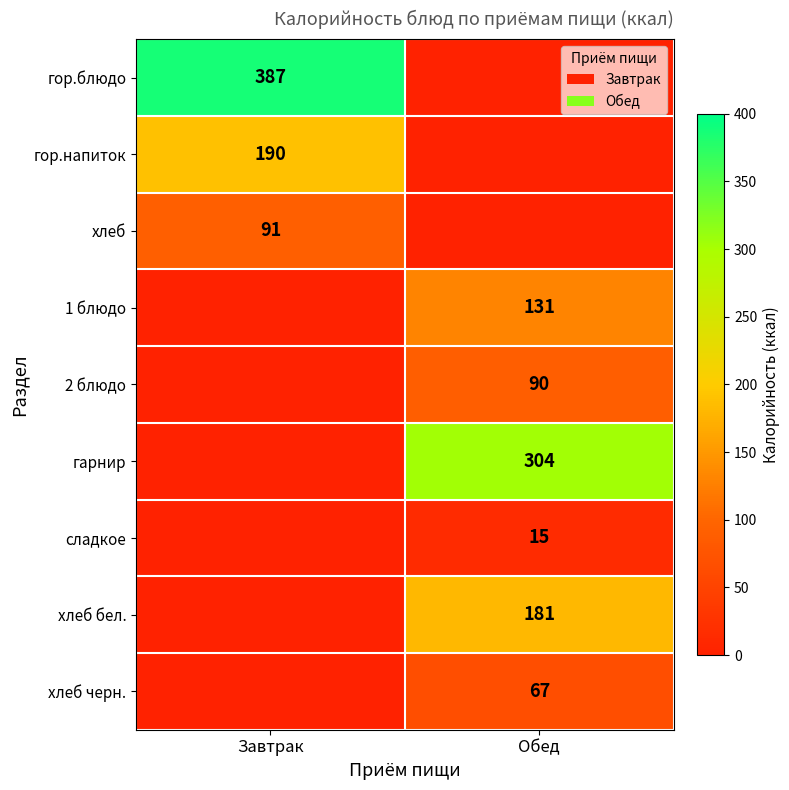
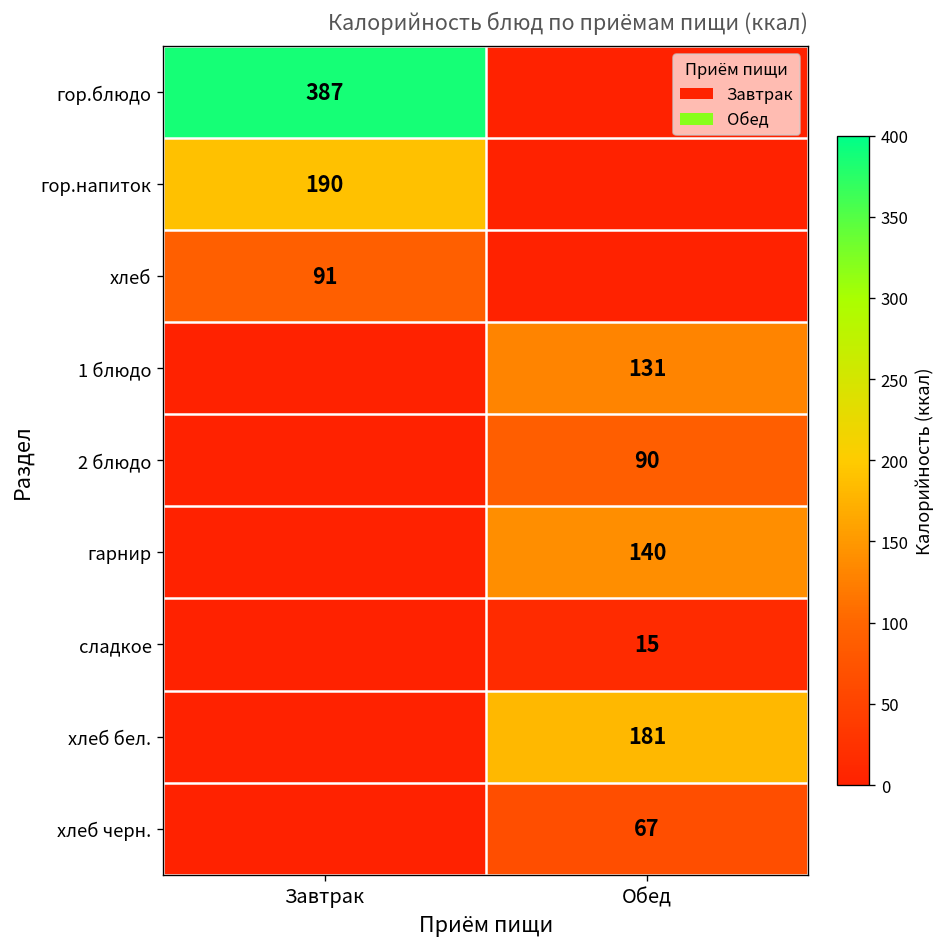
  {
    "гор.блюдо": {
      "Завтрак": 387
    },
    "гор.напиток": {
      "Завтрак": 190
    },
    "хлеб": {
      "Завтрак": 91
    },
    "1 блюдо": {
      "Обед": 131
    },
    "2 блюдо": {
      "Обед": 90
    },
    "гарнир": {
-     "Обед": 304
+     "Обед": 140
    },
    "сладкое": {
      "Обед": 15
    },
    "хлеб бел.": {
      "Обед": 181
    },
    "хлеб черн.": {
      "Обед": 67
    }
  }
